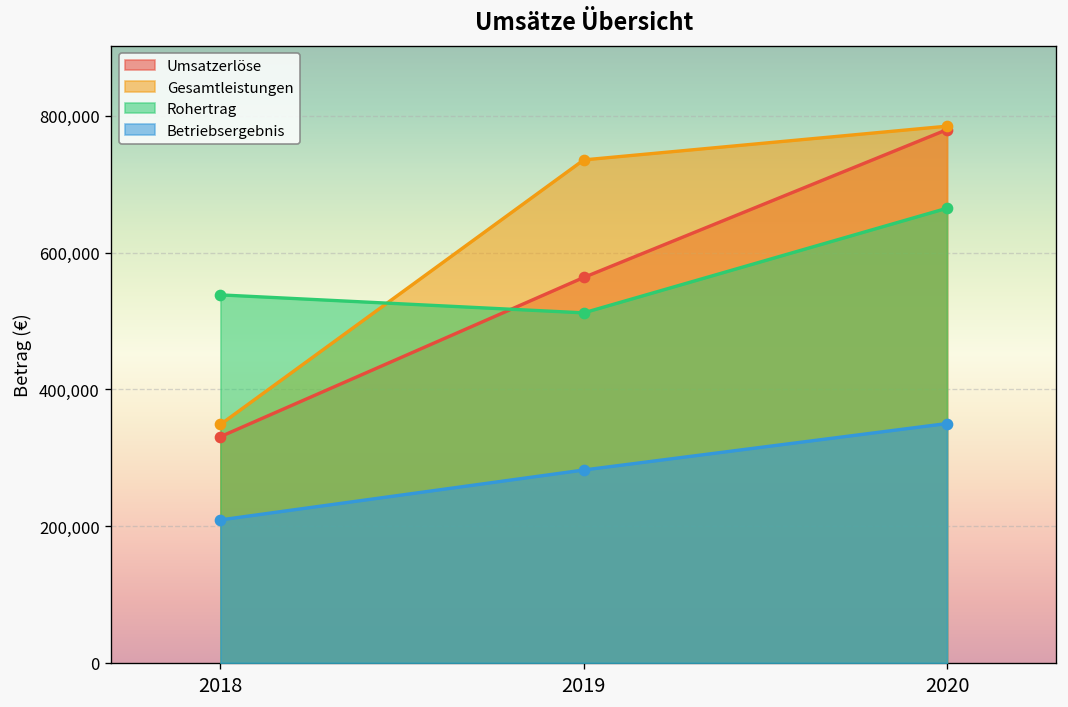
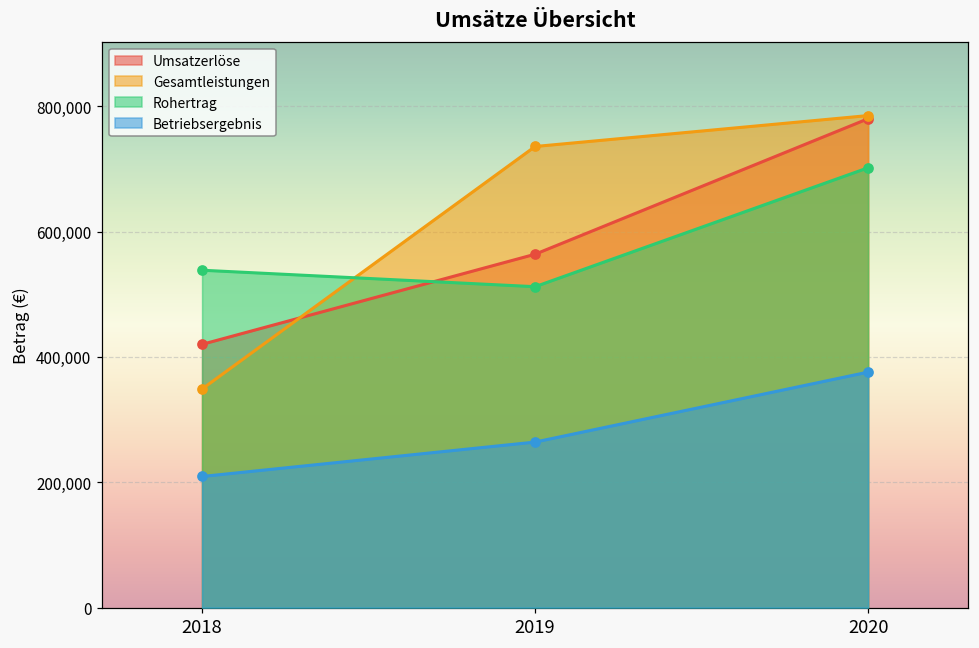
  {
    "Umsatzerlöse": {
-     "2018": "330,000",
+     "2018": "420,000",
      "2019": "560,000",
      "2020": "780,000"
    },
    "Gesamtleistungen": {
      "2018": "350,000",
      "2019": "740,000",
      "2020": "790,000"
    },
    "Rohertrag": {
      "2018": "540,000",
      "2019": "510,000",
-     "2020": "670,000"
+     "2020": "700,000"
    },
    "Betriebsergebnis": {
      "2018": "210,000",
-     "2019": "280,000",
-     "2020": "350,000"
+     "2019": "260,000",
+     "2020": "380,000"
    }
  }
